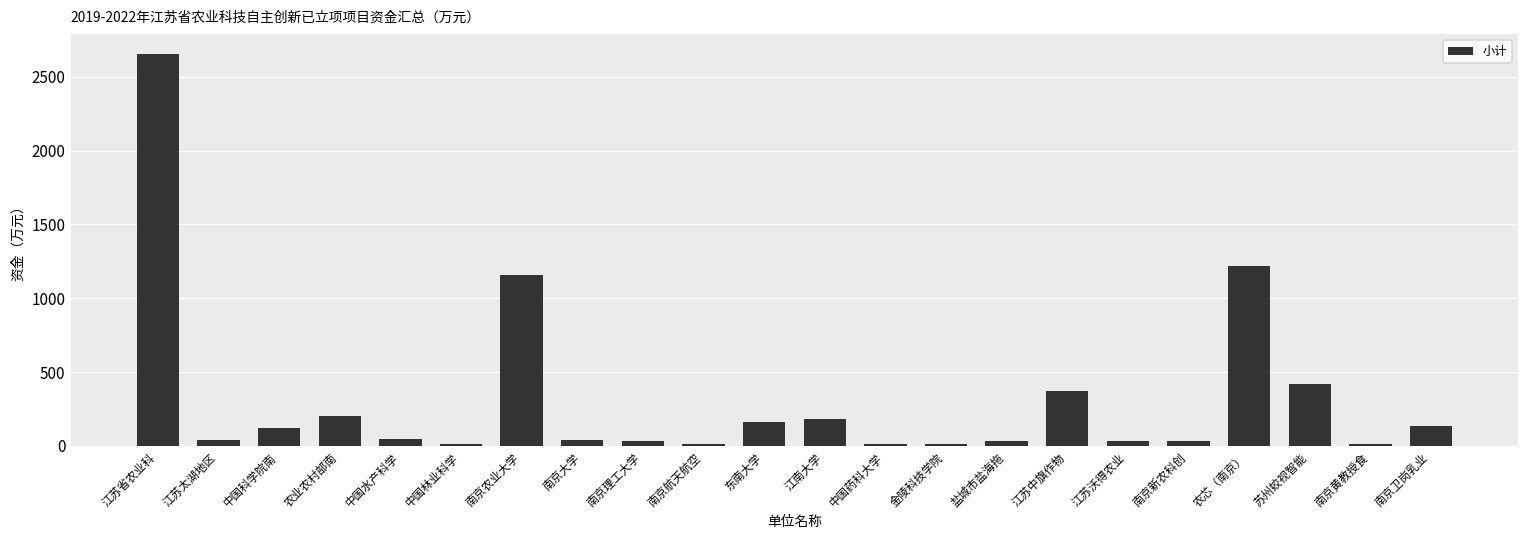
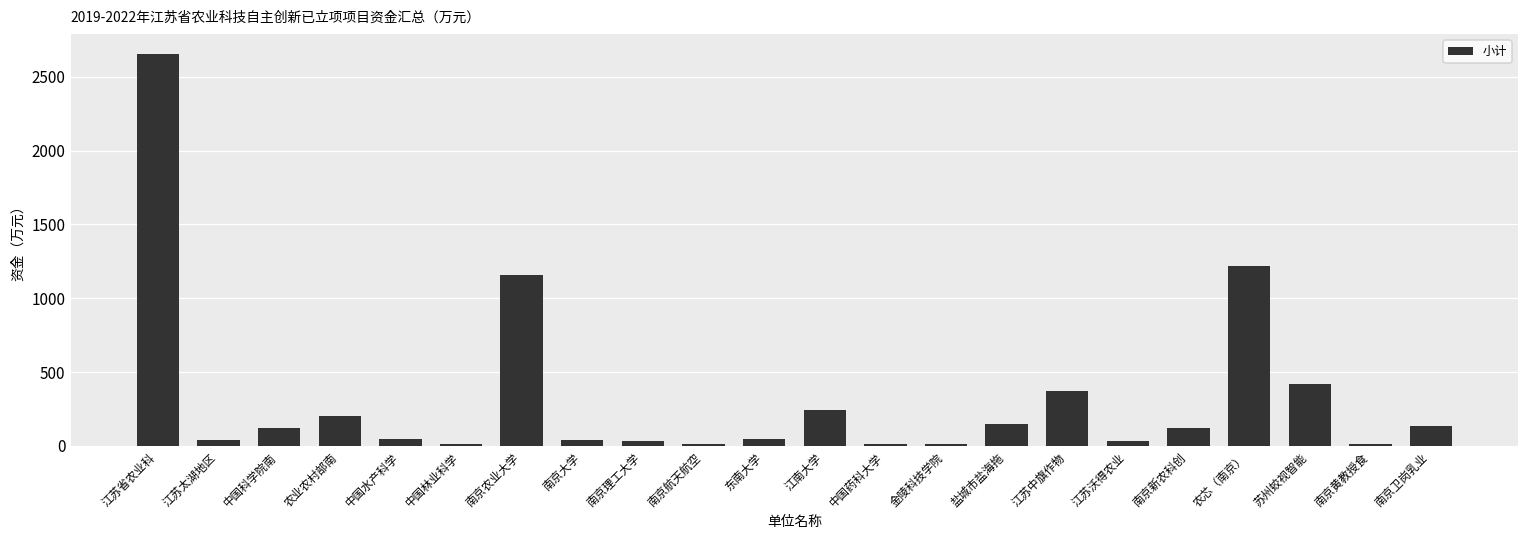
  {
    "江苏省农业科": 2660,
    "江苏太湖地区": 40,
    "中国科学院南": 120,
    "农业农村部南": 210,
    "中国水产科学": 50,
    "南京农业大学": 1160,
    "南京大学": 40,
    "南京理工大学": 30,
-   "东南大学": 160,
-   "江南大学": 180,
-   "盐城市盐海拖": 30,
+   "东南大学": 50,
+   "江南大学": 250,
+   "盐城市盐海拖": 150,
    "江苏中旗作物": 370,
    "江苏沃得农业": 30,
-   "南京新农科创": 30,
+   "南京新农科创": 120,
    "农芯（南京）": 1220,
    "苏州蛟视智能": 420,
    "南京卫岗乳业": 130
  }
